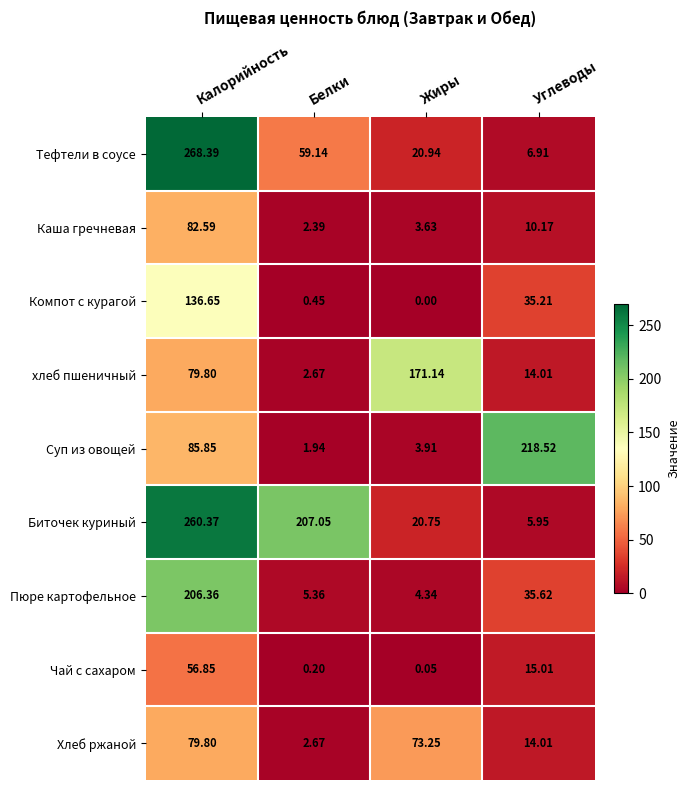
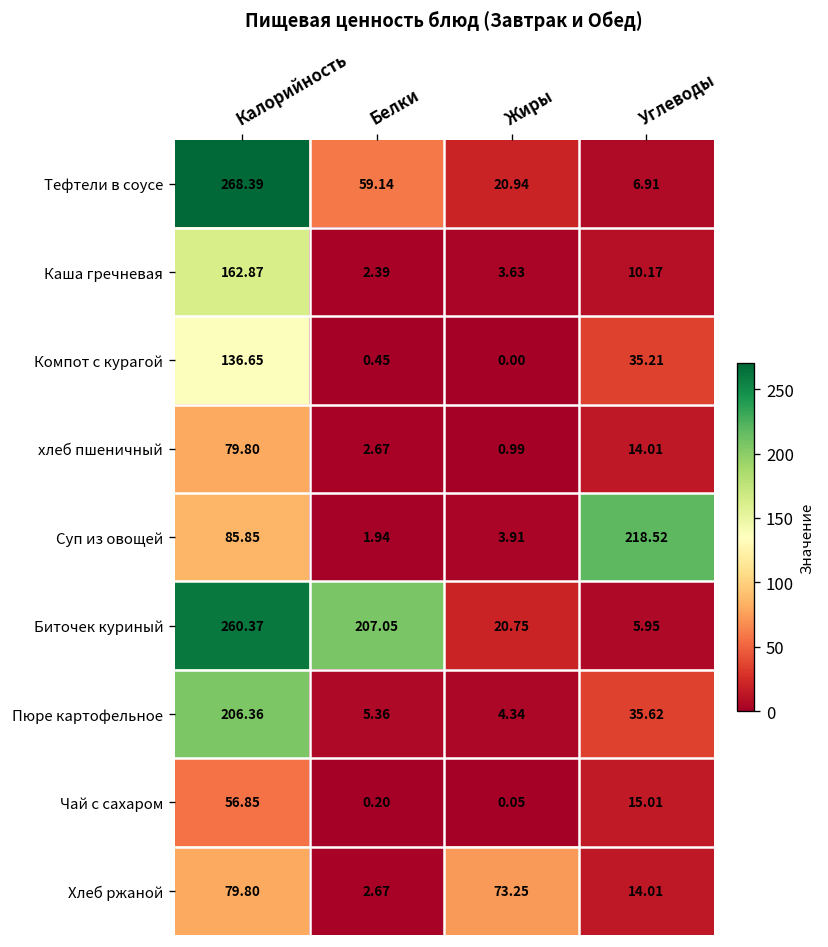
  {
    "Тефтели в соусе": {
      "Калорийность": 268.39,
      "Белки": 59.14,
      "Жиры": 20.94,
      "Углеводы": 6.91
    },
    "Каша гречневая": {
-     "Калорийность": 82.59,
+     "Калорийность": 162.87,
      "Белки": 2.39,
      "Жиры": 3.63,
      "Углеводы": 10.17
    },
    "Компот с курагой": {
      "Калорийность": 136.65,
      "Белки": 0.45,
      "Жиры": 0.00,
      "Углеводы": 35.21
    },
    "хлеб пшеничный": {
      "Калорийность": 79.80,
      "Белки": 2.67,
-     "Жиры": 171.14,
+     "Жиры": 0.99,
      "Углеводы": 14.01
    },
    "Суп из овощей": {
      "Калорийность": 85.85,
      "Белки": 1.94,
      "Жиры": 3.91,
      "Углеводы": 218.52
    },
    "Биточек куриный": {
      "Калорийность": 260.37,
      "Белки": 207.05,
      "Жиры": 20.75,
      "Углеводы": 5.95
    },
    "Пюре картофельное": {
      "Калорийность": 206.36,
      "Белки": 5.36,
      "Жиры": 4.34,
      "Углеводы": 35.62
    },
    "Чай с сахаром": {
      "Калорийность": 56.85,
      "Белки": 0.20,
      "Жиры": 0.05,
      "Углеводы": 15.01
    },
    "Хлеб ржаной": {
      "Калорийность": 79.80,
      "Белки": 2.67,
      "Жиры": 73.25,
      "Углеводы": 14.01
    }
  }
